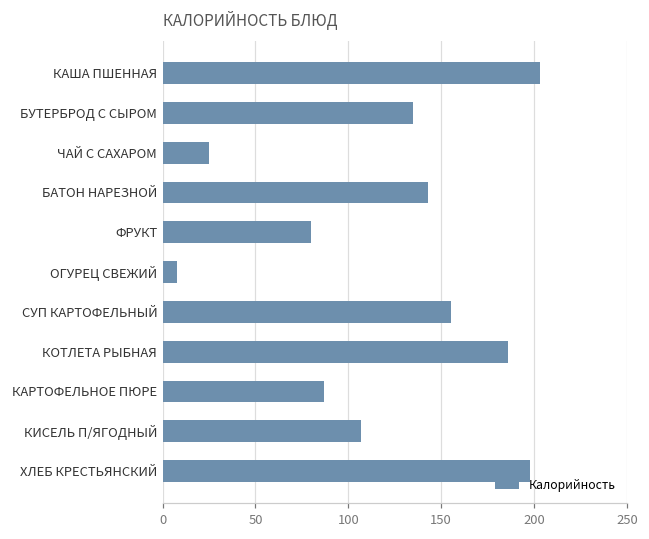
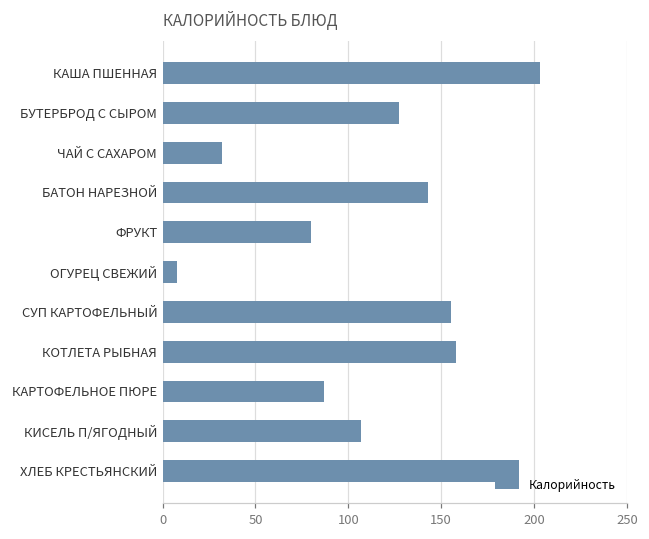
  {
    "КАША ПШЕННАЯ": 203,
-   "БУТЕРБРОД С СЫРОМ": 135,
-   "ЧАЙ С САХАРОМ": 25,
+   "БУТЕРБРОД С СЫРОМ": 127,
+   "ЧАЙ С САХАРОМ": 32,
    "БАТОН НАРЕЗНОЙ": 143,
    "ФРУКТ": 80,
    "ОГУРЕЦ СВЕЖИЙ": 8,
    "СУП КАРТОФЕЛЬНЫЙ": 155,
-   "КОТЛЕТА РЫБНАЯ": 186,
+   "КОТЛЕТА РЫБНАЯ": 158,
    "КАРТОФЕЛЬНОЕ ПЮРЕ": 87,
    "КИСЕЛЬ П/ЯГОДНЫЙ": 107,
-   "ХЛЕБ КРЕСТЬЯНСКИЙ": 198
+   "ХЛЕБ КРЕСТЬЯНСКИЙ": 192
  }
